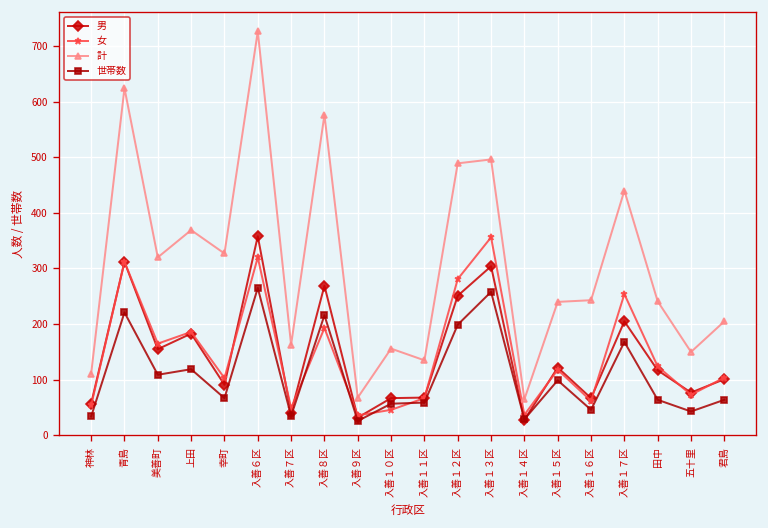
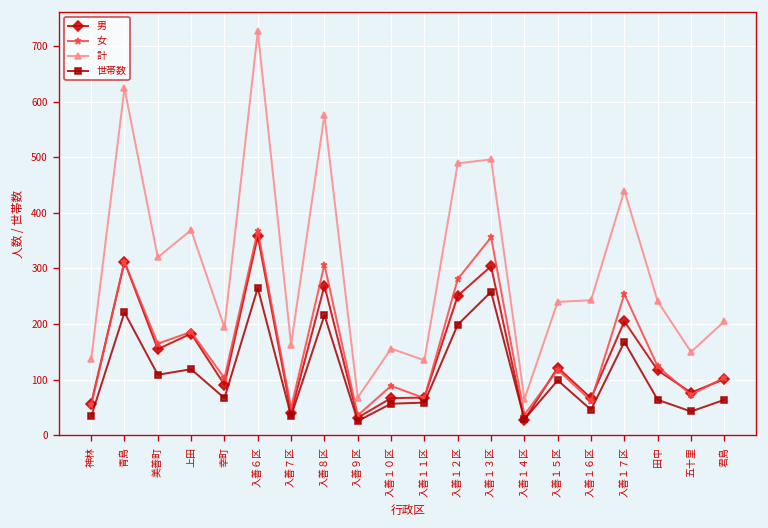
  {
    "女": {
      "美善町": 170,
      "幸町": 100,
-     "入善６区": 320,
+     "入善６区": 370,
      "入善７区": 50,
-     "入善８区": 190,
-     "入善１０区": 50,
+     "入善８区": 310,
+     "入善１０区": 90,
      "入善１２区": 280,
      "入善１３区": 360,
      "入善１４区": 40,
      "入善１７区": 250,
      "田中": 120
    },
    "計": {
-     "神林": 110,
+     "神林": 140,
      "青島": 620,
      "美善町": 320,
      "上田": 370,
-     "幸町": 330,
+     "幸町": 190,
      "入善６区": 730,
      "入善７区": 160,
      "入善８区": 580,
      "入善９区": 70,
      "入善１０区": 160,
      "入善１１区": 140,
      "入善１２区": 490,
      "入善１３区": 500,
      "入善１４区": 70,
      "入善１５区": 240,
      "入善１６区": 240,
      "入善１７区": 440,
      "田中": 240,
      "五十里": 150,
      "君島": 210
    }
  }
